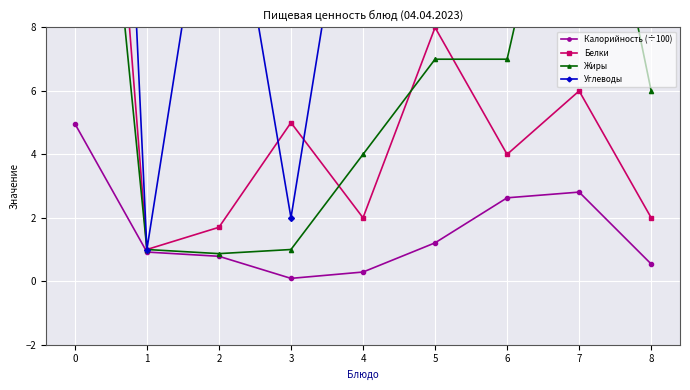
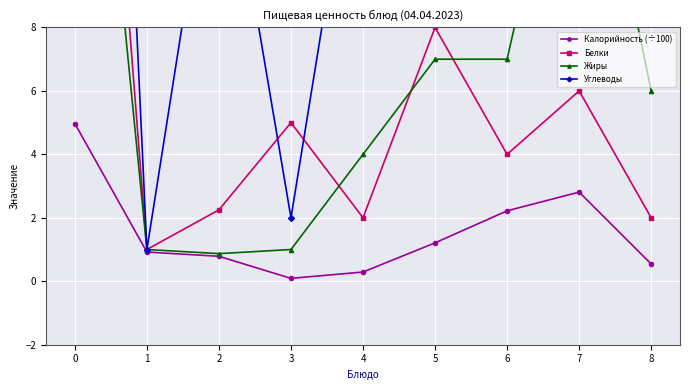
  {
    "Калорийность (÷100)": {
      "0": 5.0,
      "2": 0.8,
      "3": 0.1,
      "4": 0.3,
      "5": 1.2,
-     "6": 2.6,
+     "6": 2.2,
      "7": 2.8,
      "8": 0.5
    },
    "Белки": {
-     "2": 1.7,
+     "2": 2.3,
      "3": 5.0,
      "4": 2.0,
      "5": 8.0,
      "6": 4.0,
      "7": 6.0,
      "8": 2.0
    },
    "Жиры": {
      "2": 0.9,
      "3": 1.0,
      "4": 4.0,
      "5": 7.0,
      "6": 7.0,
      "8": 6.0
    },
    "Углеводы": {
      "3": 2.0
    }
  }
